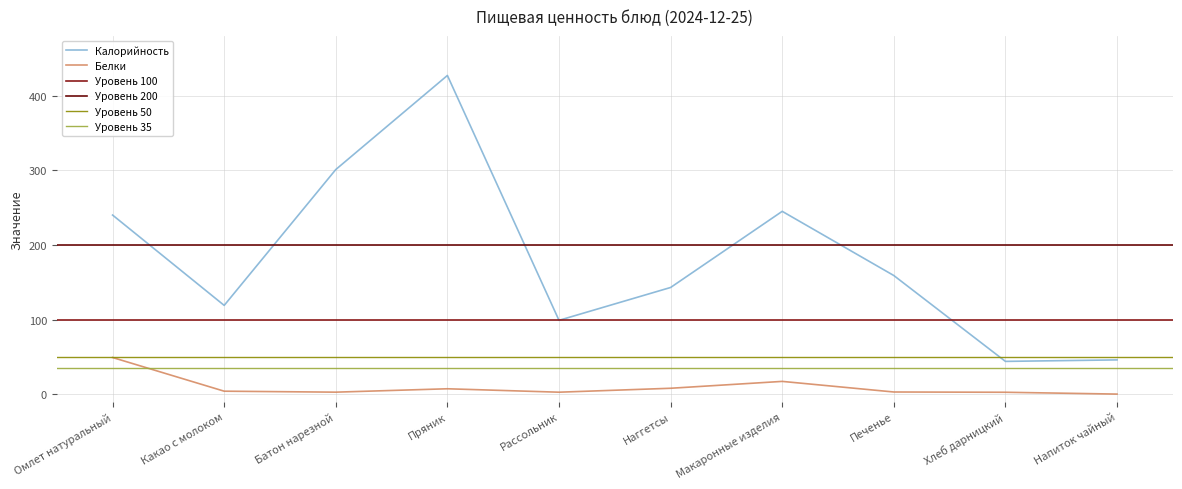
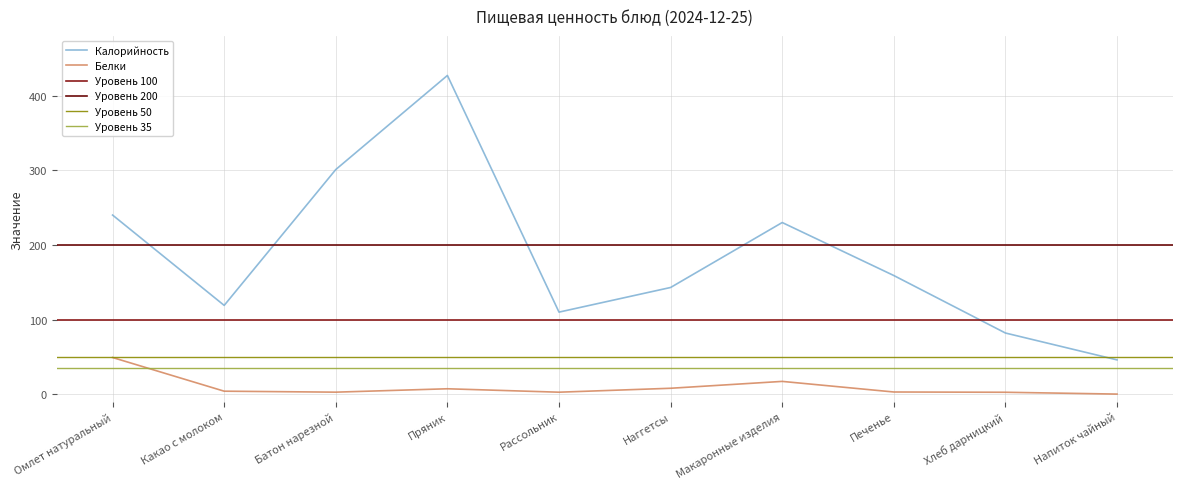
  {
    "Калорийность": {
      "Омлет натуральный": 240,
      "Какао с молоком": 120,
      "Батон нарезной": 300,
      "Пряник": 430,
-     "Рассольник": 100,
+     "Рассольник": 110,
      "Наггетсы": 140,
-     "Макаронные изделия": 250,
+     "Макаронные изделия": 230,
      "Печенье": 160,
-     "Хлеб дарницкий": 40,
+     "Хлеб дарницкий": 80,
      "Напиток чайный": 50
    },
    "Белки": {
      "Омлет натуральный": 50,
      "Какао с молоком": 0,
      "Батон нарезной": 0,
      "Пряник": 10,
      "Рассольник": 0,
      "Наггетсы": 10,
      "Макаронные изделия": 20,
      "Печенье": 0,
      "Хлеб дарницкий": 0,
      "Напиток чайный": 0
    }
  }
